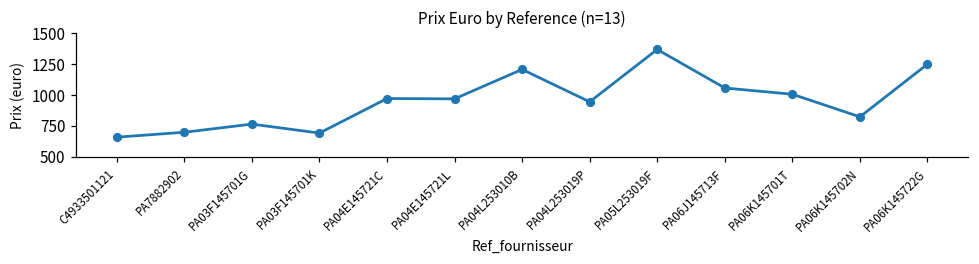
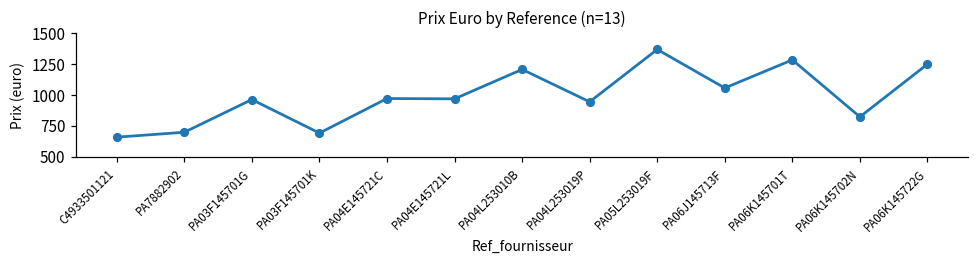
  {
    "C4933501121": 660,
    "PA7882902": 700,
-   "PA03F145701G": 770,
+   "PA03F145701G": 960,
    "PA03F145701K": 690,
    "PA04E145721C": 970,
    "PA04E145721L": 970,
    "PA04L253010B": 1210,
    "PA04L253019P": 950,
    "PA05L253019F": 1370,
    "PA06J145713F": 1060,
-   "PA06K145701T": 1010,
+   "PA06K145701T": 1280,
    "PA06K145702N": 820,
    "PA06K145722G": 1250
  }
